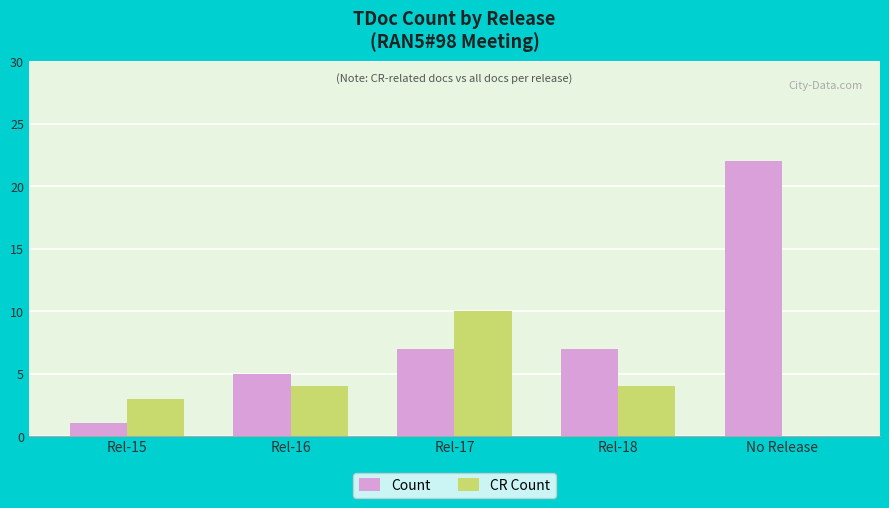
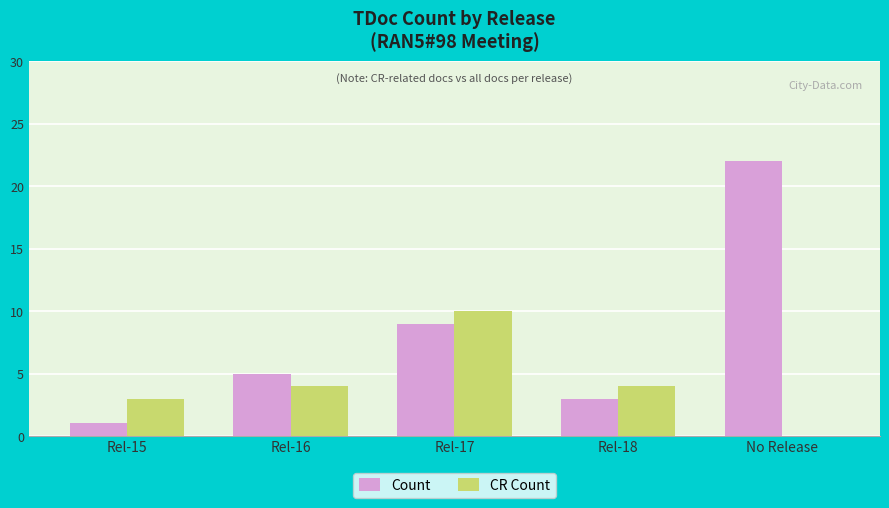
  {
    "Count": {
      "Rel-15": 1,
      "Rel-16": 5,
-     "Rel-17": 7,
-     "Rel-18": 7,
+     "Rel-17": 9,
+     "Rel-18": 3,
      "No Release": 22
    },
    "CR Count": {
      "Rel-15": 3,
      "Rel-16": 4,
      "Rel-17": 10,
      "Rel-18": 4,
      "No Release": 0
    }
  }
